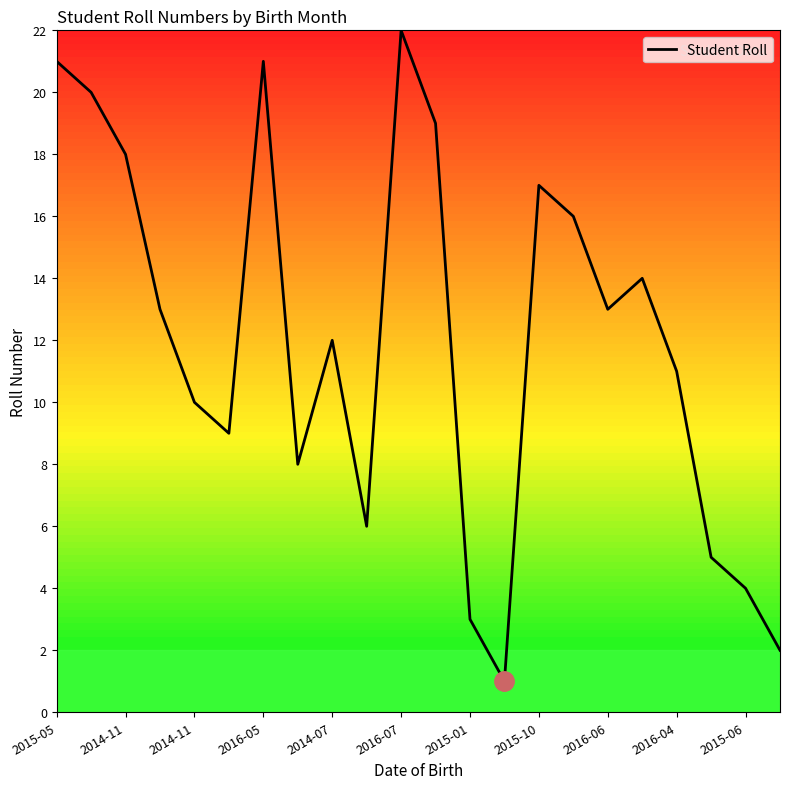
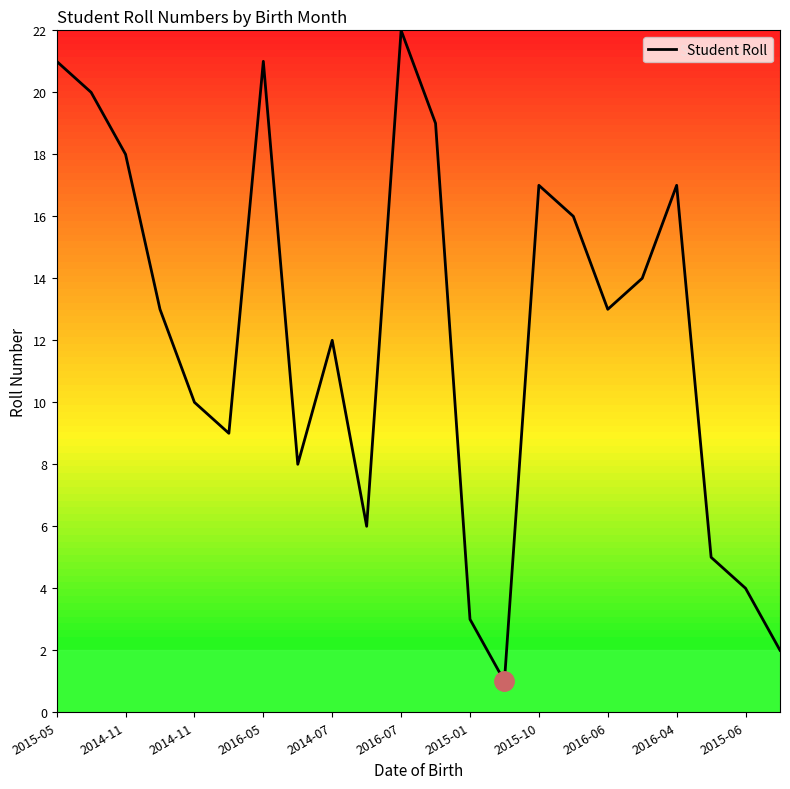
  {
    "Student Roll": {
      "2015-05": 21,
      "2016-05": 21,
      "2016-07": 22,
      "2015-10": 17,
      "2016-06": 13,
-     "2016-04": 11
+     "2016-04": 17
    }
  }
